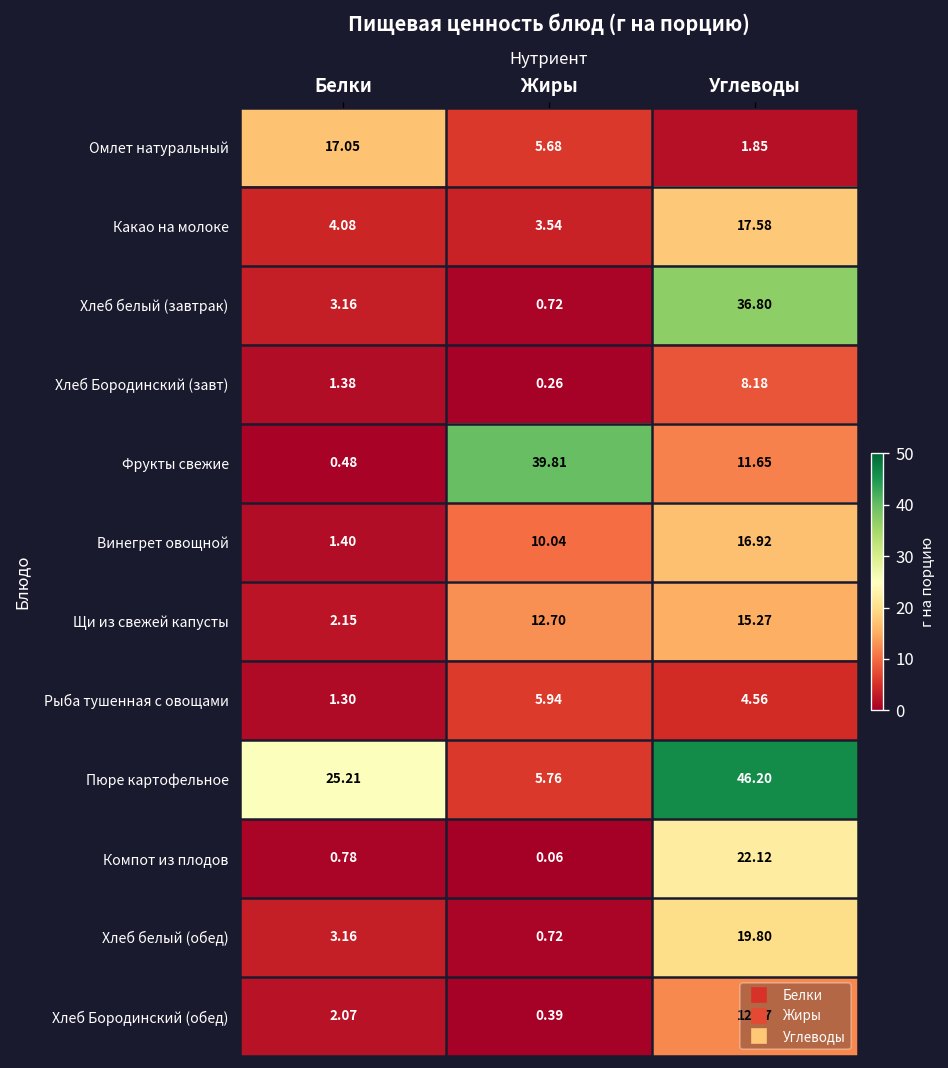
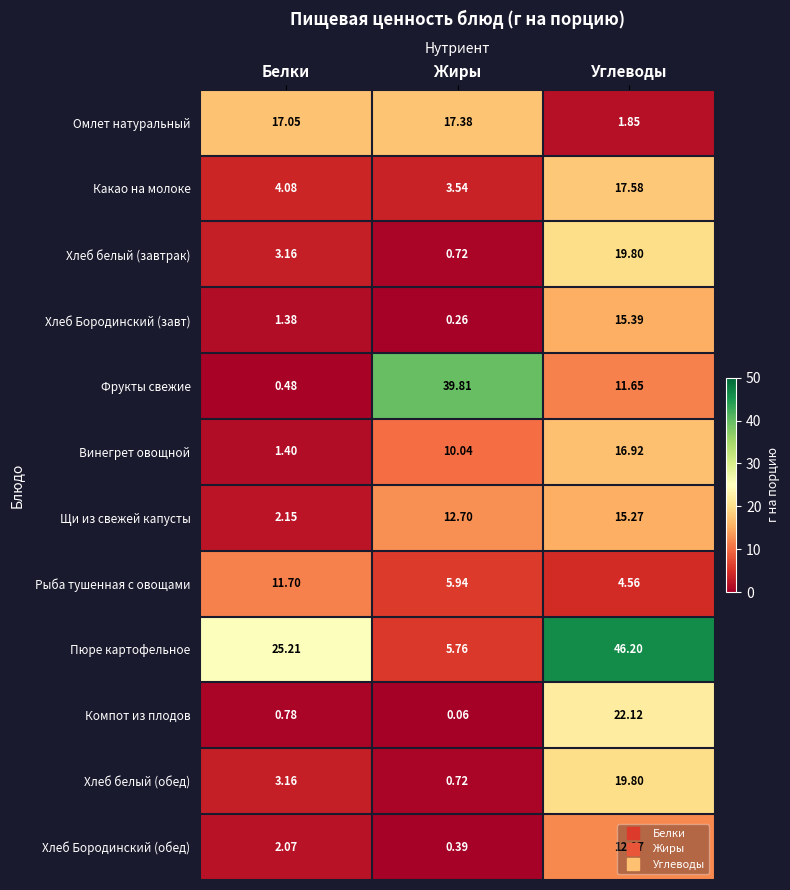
  {
    "Омлет натуральный": {
      "Белки": 17.05,
-     "Жиры": 5.68,
+     "Жиры": 17.38,
      "Углеводы": 1.85
    },
    "Какао на молоке": {
      "Белки": 4.08,
      "Жиры": 3.54,
      "Углеводы": 17.58
    },
    "Хлеб белый (завтрак)": {
      "Белки": 3.16,
      "Жиры": 0.72,
-     "Углеводы": 36.80
+     "Углеводы": 19.80
    },
    "Хлеб Бородинский (завт)": {
      "Белки": 1.38,
      "Жиры": 0.26,
-     "Углеводы": 8.18
+     "Углеводы": 15.39
    },
    "Фрукты свежие": {
      "Белки": 0.48,
      "Жиры": 39.81,
      "Углеводы": 11.65
    },
    "Винегрет овощной": {
      "Белки": 1.40,
      "Жиры": 10.04,
      "Углеводы": 16.92
    },
    "Щи из свежей капусты": {
      "Белки": 2.15,
      "Жиры": 12.70,
      "Углеводы": 15.27
    },
    "Рыба тушенная с овощами": {
-     "Белки": 1.30,
+     "Белки": 11.70,
      "Жиры": 5.94,
      "Углеводы": 4.56
    },
    "Пюре картофельное": {
      "Белки": 25.21,
      "Жиры": 5.76,
      "Углеводы": 46.20
    },
    "Компот из плодов": {
      "Белки": 0.78,
      "Жиры": 0.06,
      "Углеводы": 22.12
    },
    "Хлеб белый (обед)": {
      "Белки": 3.16,
      "Жиры": 0.72,
      "Углеводы": 19.80
    },
    "Хлеб Бородинский (обед)": {
      "Белки": 2.07,
      "Жиры": 0.39
    }
  }
